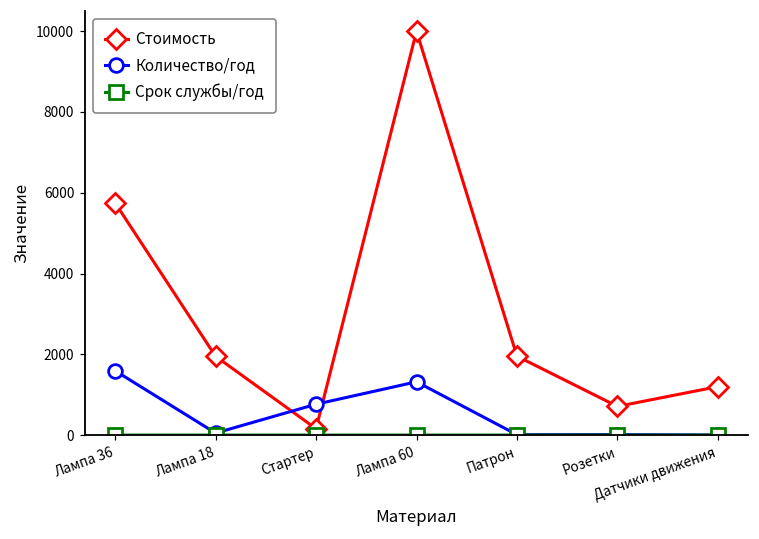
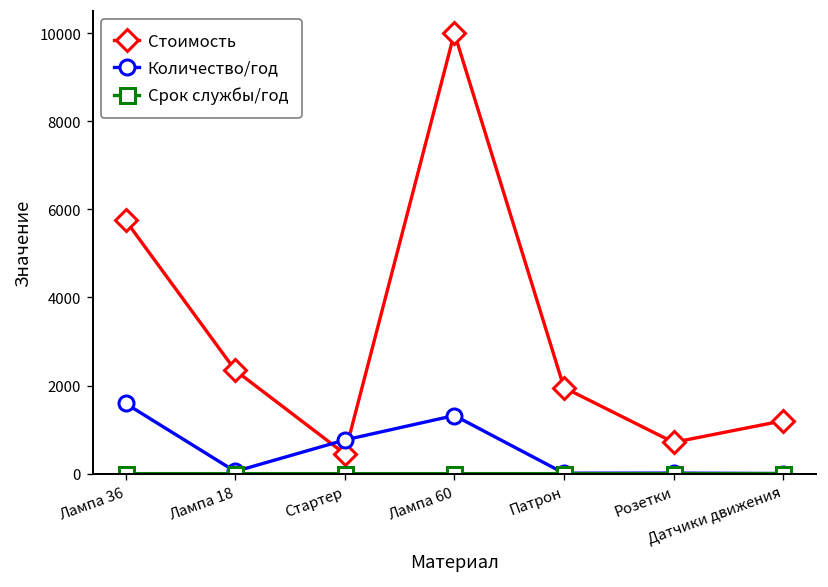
  {
    "Стоимость": {
      "Лампа 36": 5700,
-     "Лампа 18": 2000,
-     "Стартер": 200,
+     "Лампа 18": 2300,
+     "Стартер": 500,
      "Лампа 60": 10000,
      "Патрон": 2000,
      "Розетки": 700,
      "Датчики движения": 1200
    },
    "Количество/год": {
      "Лампа 36": 1600,
      "Стартер": 800,
      "Лампа 60": 1300
    },
    "Срок службы/год": {
      "Лампа 36": 0,
      "Стартер": 0,
      "Лампа 60": 0
    }
  }
